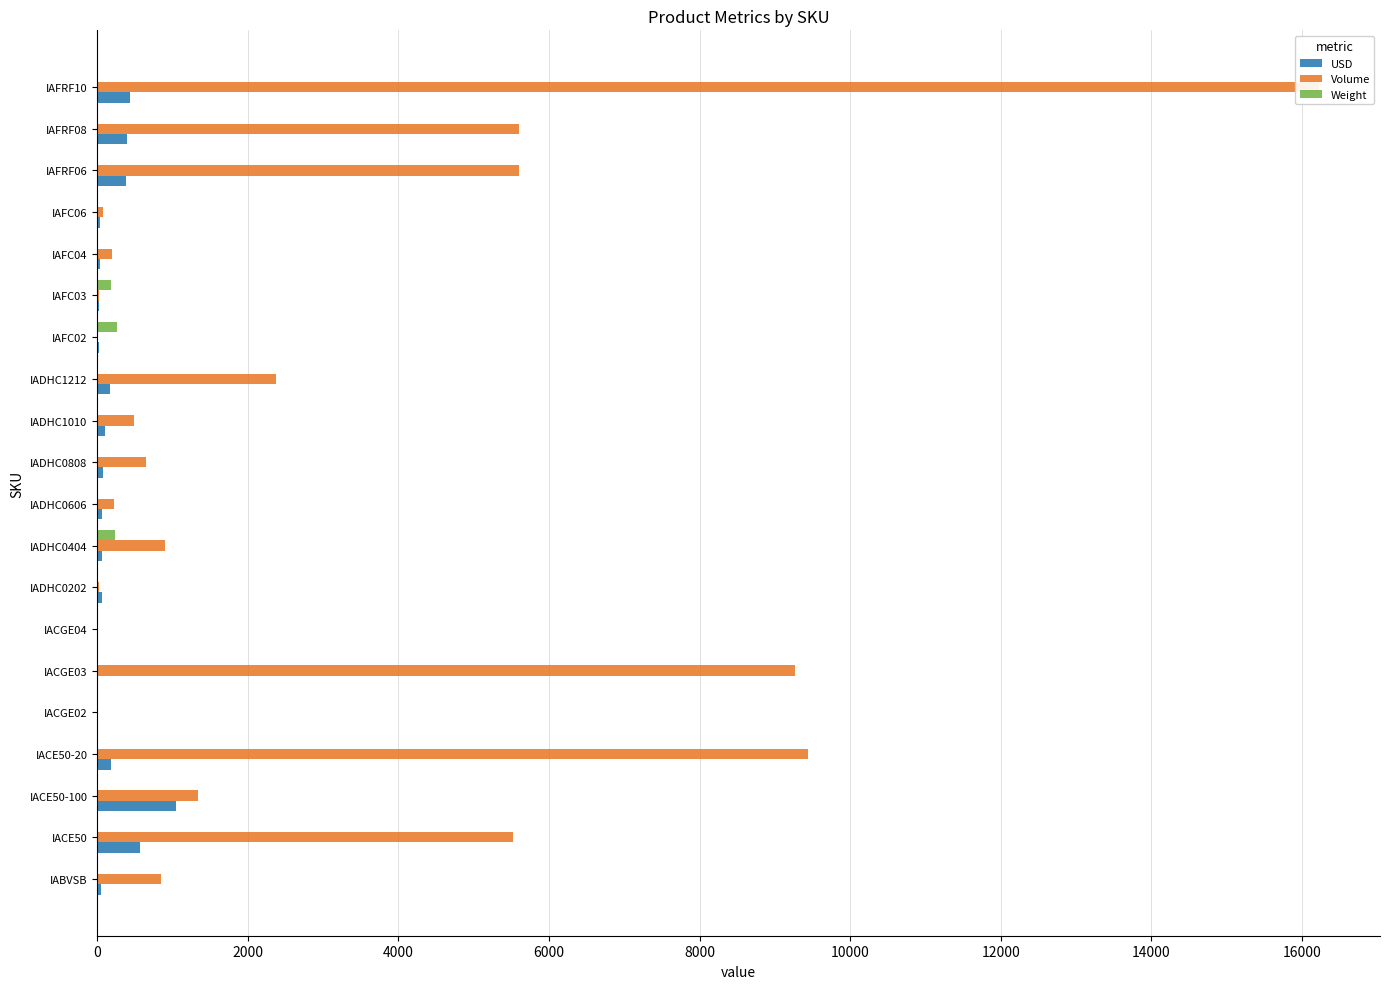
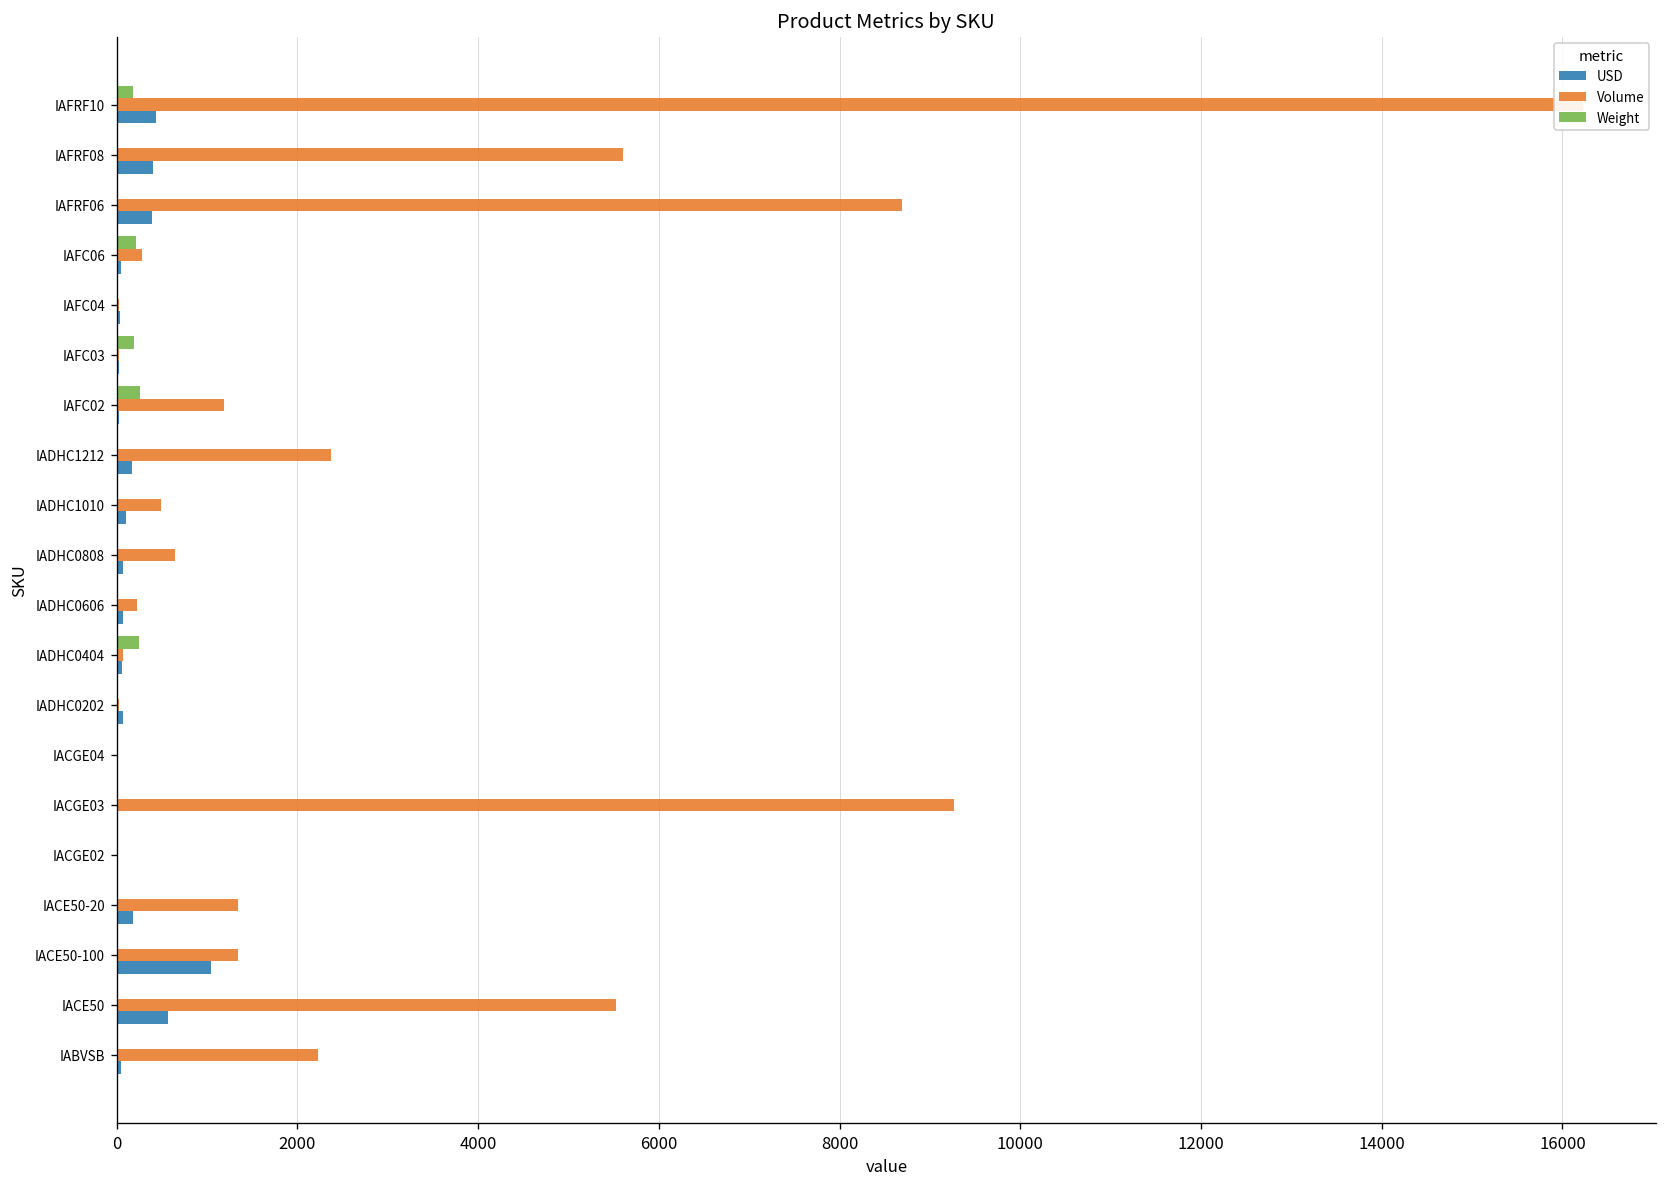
  {
    "USD": {
      "IAFRF10": 400,
      "IAFRF08": 400,
      "IAFRF06": 400,
      "IAFC06": 0,
      "IAFC04": 0,
      "IADHC1212": 200,
      "IADHC1010": 100,
      "IADHC0808": 100,
      "IADHC0606": 100,
      "IADHC0404": 100,
      "IADHC0202": 100,
      "IACE50-20": 200,
      "IACE50-100": 1000,
      "IACE50": 600,
      "IABVSB": 0
    },
    "Volume": {
      "IAFRF08": 5600,
-     "IAFRF06": 5600,
-     "IAFC06": 100,
-     "IAFC04": 200,
-     "IAFC02": 0,
+     "IAFRF06": 8700,
+     "IAFC06": 300,
+     "IAFC04": 0,
+     "IAFC02": 1200,
      "IADHC1212": 2400,
      "IADHC1010": 500,
      "IADHC0808": 600,
      "IADHC0606": 200,
-     "IADHC0404": 900,
+     "IADHC0404": 100,
      "IACGE03": 9300,
-     "IACE50-20": 9400,
+     "IACE50-20": 1300,
      "IACE50-100": 1300,
      "IACE50": 5500,
-     "IABVSB": 800
+     "IABVSB": 2200
    },
    "Weight": {
-     "IAFRF10": 0,
+     "IAFRF10": 200,
      "IAFRF08": 0,
      "IAFRF06": 0,
-     "IAFC06": 0,
+     "IAFC06": 200,
      "IAFC03": 200,
      "IAFC02": 300,
      "IADHC1212": 0,
      "IADHC1010": 0,
      "IADHC0808": 0,
      "IADHC0606": 0,
      "IADHC0404": 200,
      "IADHC0202": 0,
      "IABVSB": 0
    }
  }
